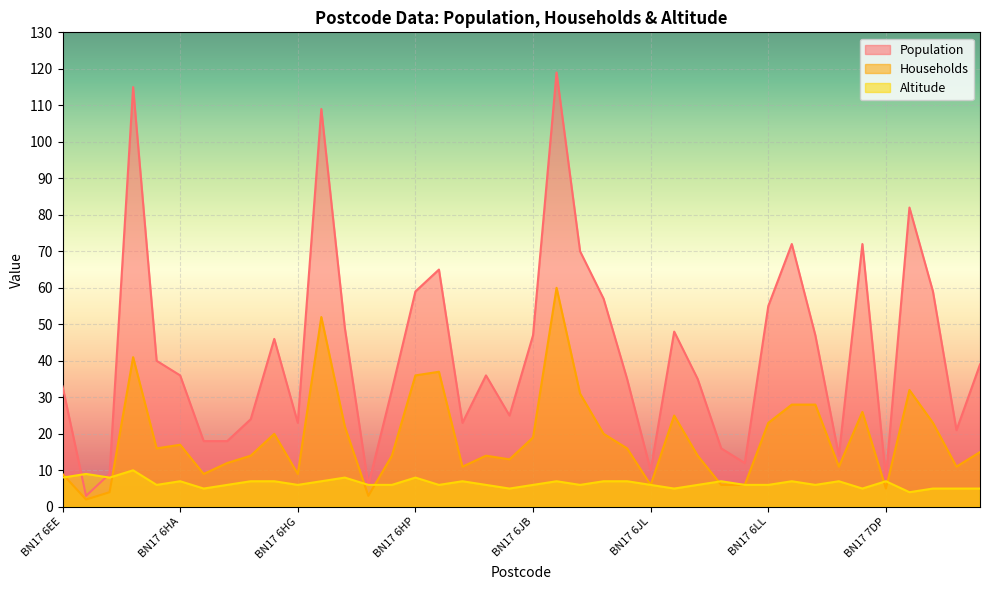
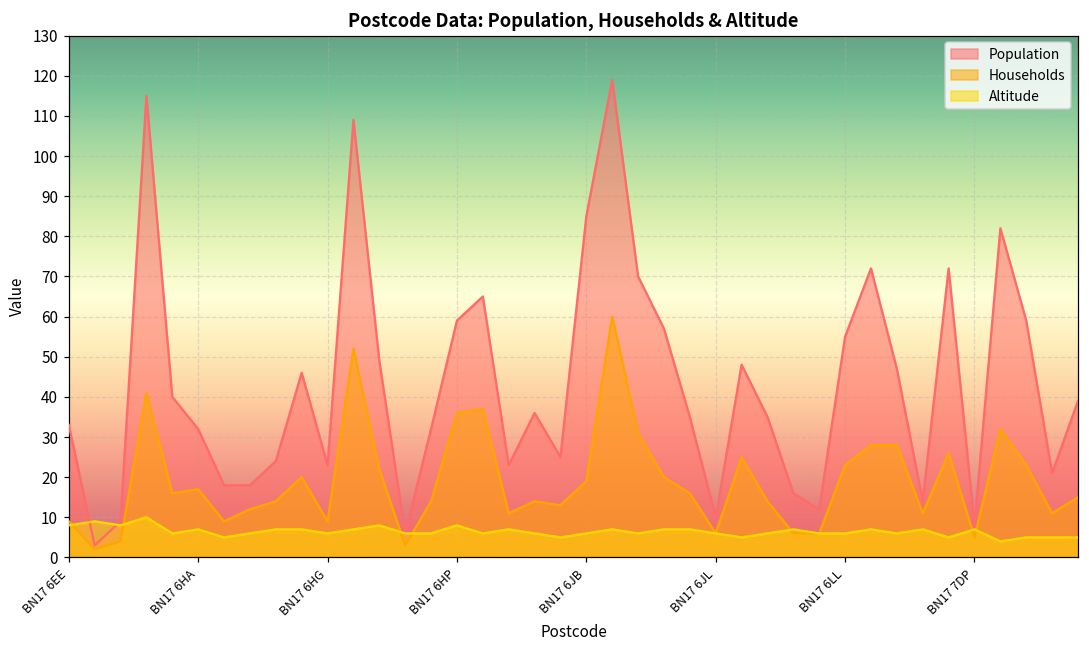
  {
    "Population": {
      "BN17 6EE": 33,
-     "BN17 6HA": 36,
+     "BN17 6HA": 32,
      "BN17 6HG": 23,
      "BN17 6HP": 59,
-     "BN17 6JB": 47,
+     "BN17 6JB": 85,
      "BN17 6JL": 10,
      "BN17 6LL": 55,
      "BN17 7DP": 8
    }
  }
